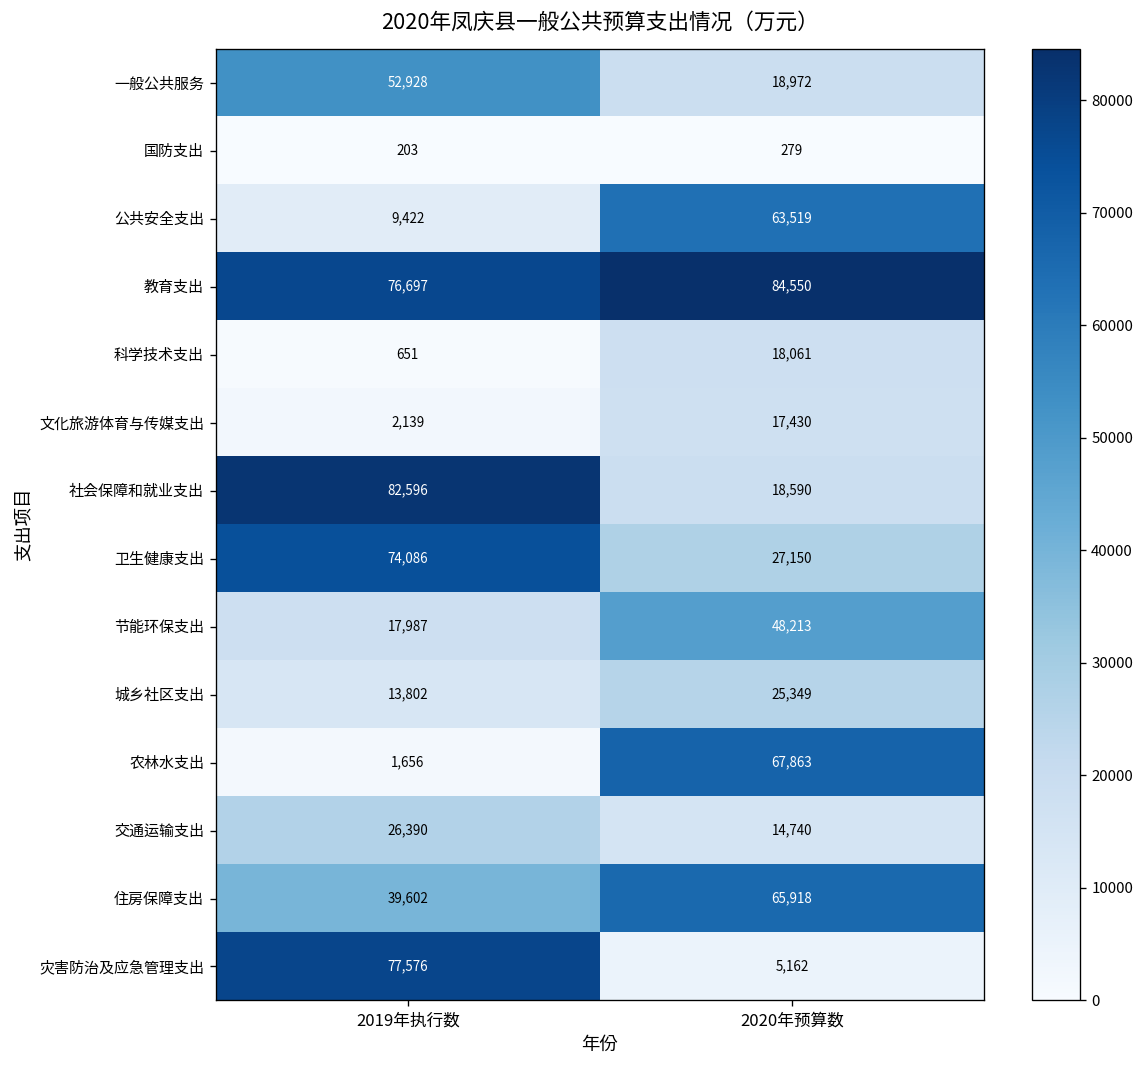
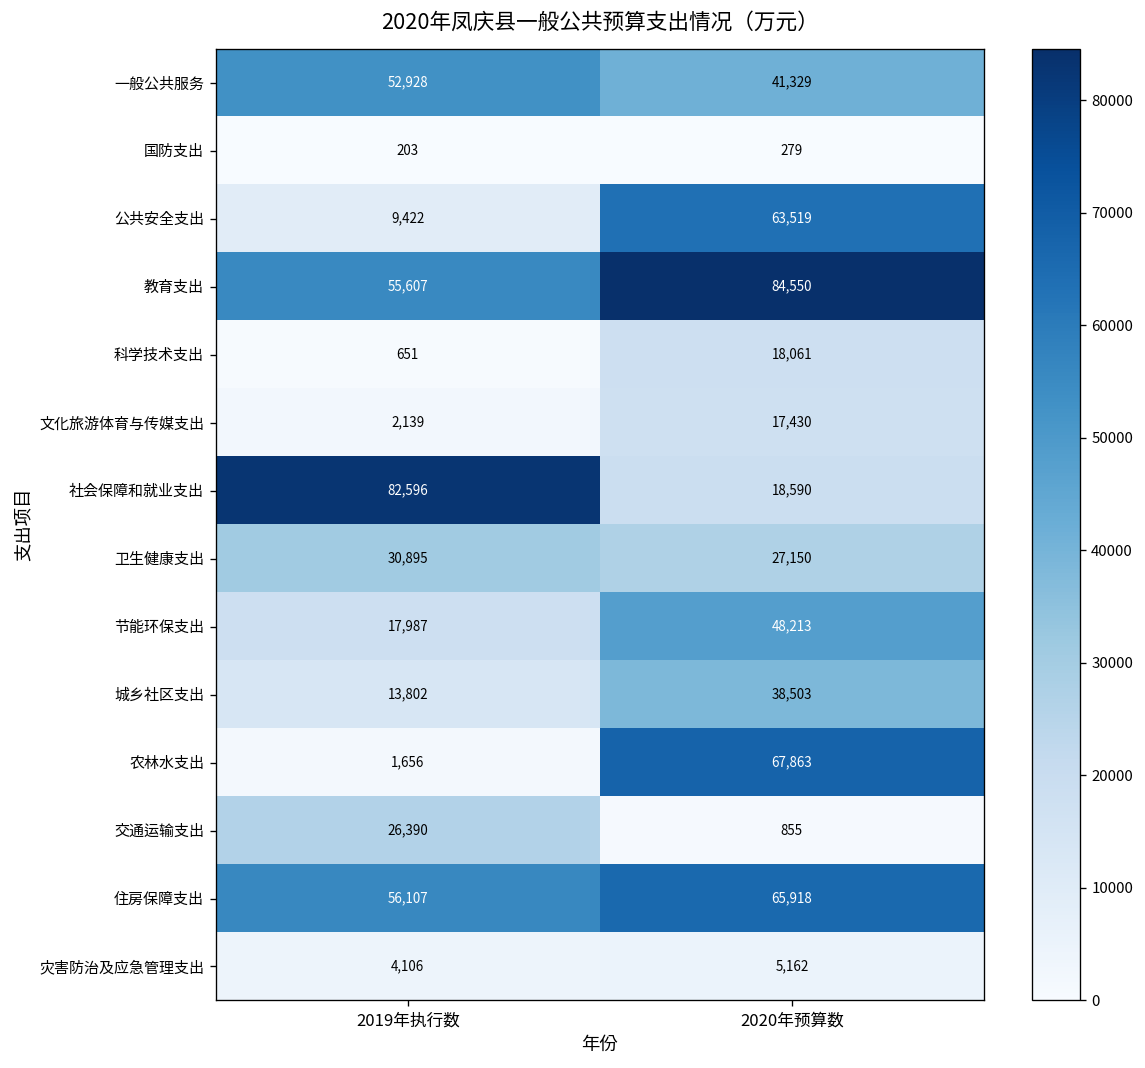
  {
    "一般公共服务": {
      "2019年执行数": "52,928",
-     "2020年预算数": "18,972"
+     "2020年预算数": "41,329"
    },
    "国防支出": {
      "2019年执行数": "203",
      "2020年预算数": "279"
    },
    "公共安全支出": {
      "2019年执行数": "9,422",
      "2020年预算数": "63,519"
    },
    "教育支出": {
-     "2019年执行数": "76,697",
+     "2019年执行数": "55,607",
      "2020年预算数": "84,550"
    },
    "科学技术支出": {
      "2019年执行数": "651",
      "2020年预算数": "18,061"
    },
    "文化旅游体育与传媒支出": {
      "2019年执行数": "2,139",
      "2020年预算数": "17,430"
    },
    "社会保障和就业支出": {
      "2019年执行数": "82,596",
      "2020年预算数": "18,590"
    },
    "卫生健康支出": {
-     "2019年执行数": "74,086",
+     "2019年执行数": "30,895",
      "2020年预算数": "27,150"
    },
    "节能环保支出": {
      "2019年执行数": "17,987",
      "2020年预算数": "48,213"
    },
    "城乡社区支出": {
      "2019年执行数": "13,802",
-     "2020年预算数": "25,349"
+     "2020年预算数": "38,503"
    },
    "农林水支出": {
      "2019年执行数": "1,656",
      "2020年预算数": "67,863"
    },
    "交通运输支出": {
      "2019年执行数": "26,390",
-     "2020年预算数": "14,740"
+     "2020年预算数": "855"
    },
    "住房保障支出": {
-     "2019年执行数": "39,602",
+     "2019年执行数": "56,107",
      "2020年预算数": "65,918"
    },
    "灾害防治及应急管理支出": {
-     "2019年执行数": "77,576",
+     "2019年执行数": "4,106",
      "2020年预算数": "5,162"
    }
  }
